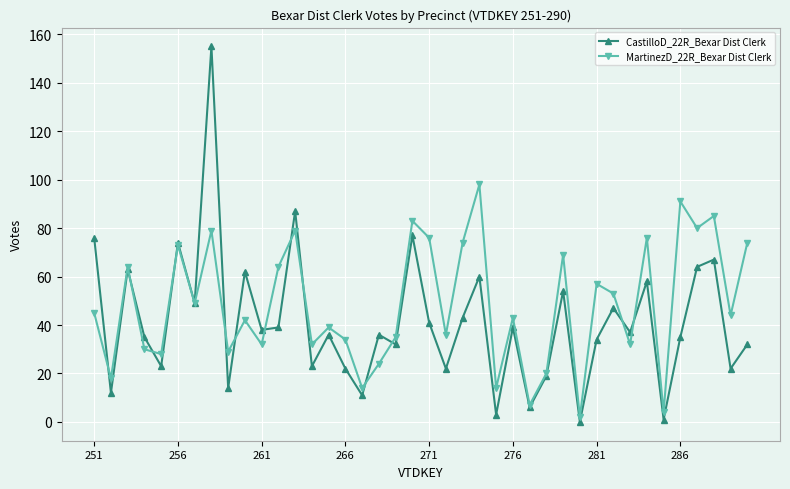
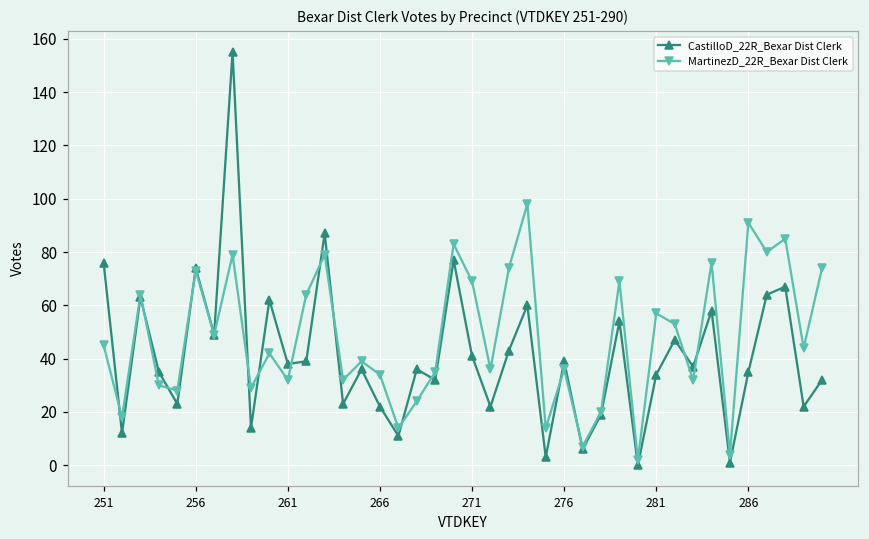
  {
    "CastilloD_22R_Bexar Dist Clerk": {
      "251": 76,
      "261": 38,
      "266": 22,
      "271": 41,
      "276": 39,
      "281": 34,
      "286": 35
    },
    "MartinezD_22R_Bexar Dist Clerk": {
      "251": 45,
      "261": 32,
      "266": 34,
-     "271": 76,
-     "276": 43,
+     "271": 69,
+     "276": 36,
      "281": 57,
      "286": 91
    }
  }
